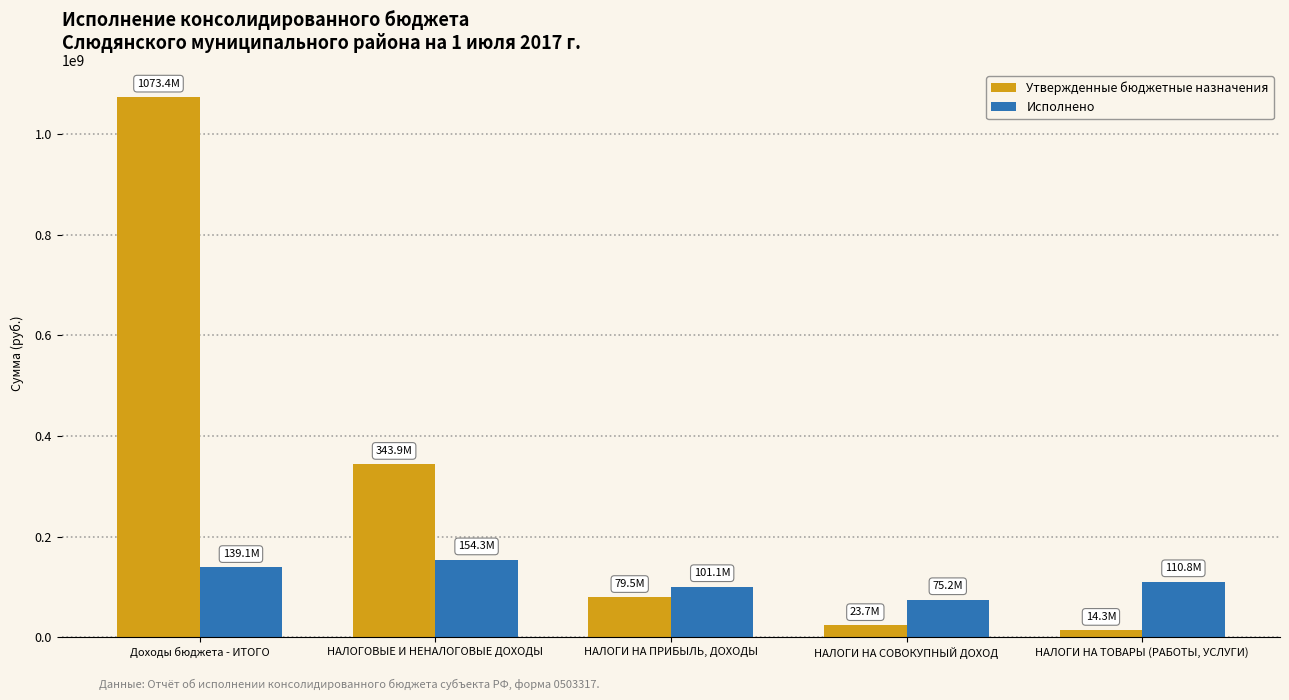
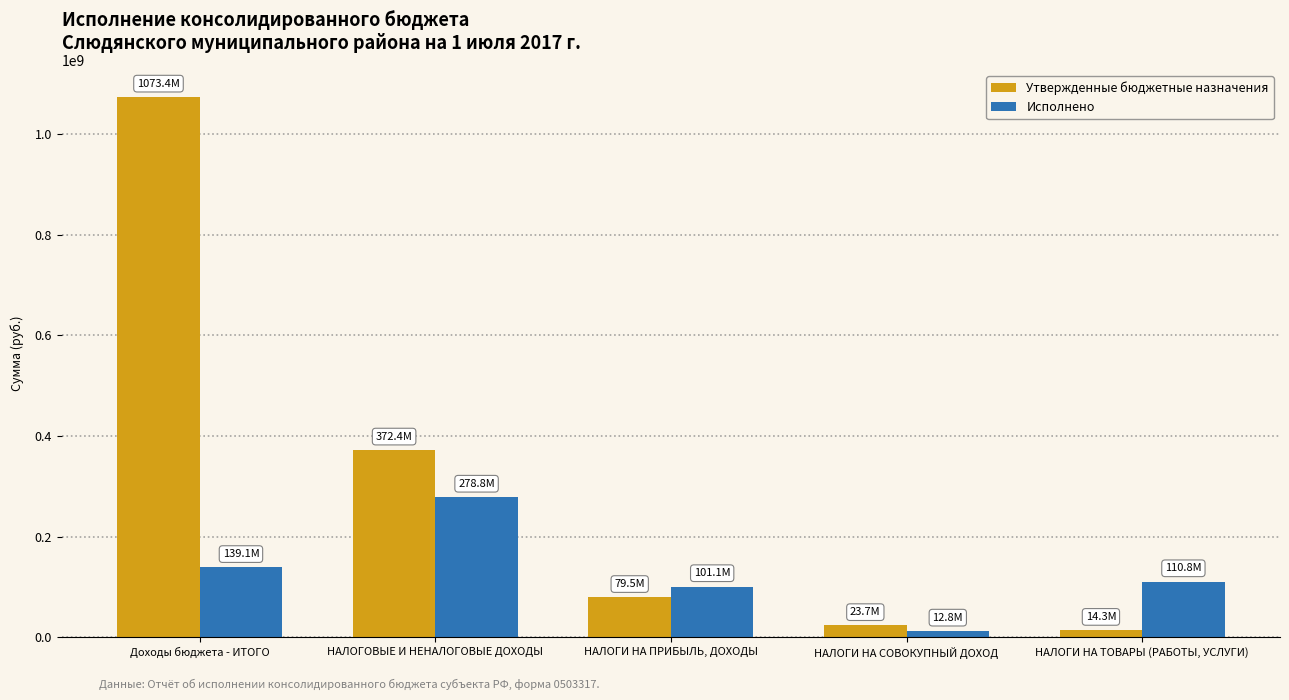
  {
    "Утвержденные бюджетные назначения": {
-     "НАЛОГОВЫЕ И НЕНАЛОГОВЫЕ ДОХОДЫ": "343.9M"
+     "НАЛОГОВЫЕ И НЕНАЛОГОВЫЕ ДОХОДЫ": "372.4M"
    },
    "Исполнено": {
-     "НАЛОГОВЫЕ И НЕНАЛОГОВЫЕ ДОХОДЫ": "154.3M",
-     "НАЛОГИ НА СОВОКУПНЫЙ ДОХОД": "75.2M"
+     "НАЛОГОВЫЕ И НЕНАЛОГОВЫЕ ДОХОДЫ": "278.8M",
+     "НАЛОГИ НА СОВОКУПНЫЙ ДОХОД": "12.8M"
    }
  }
